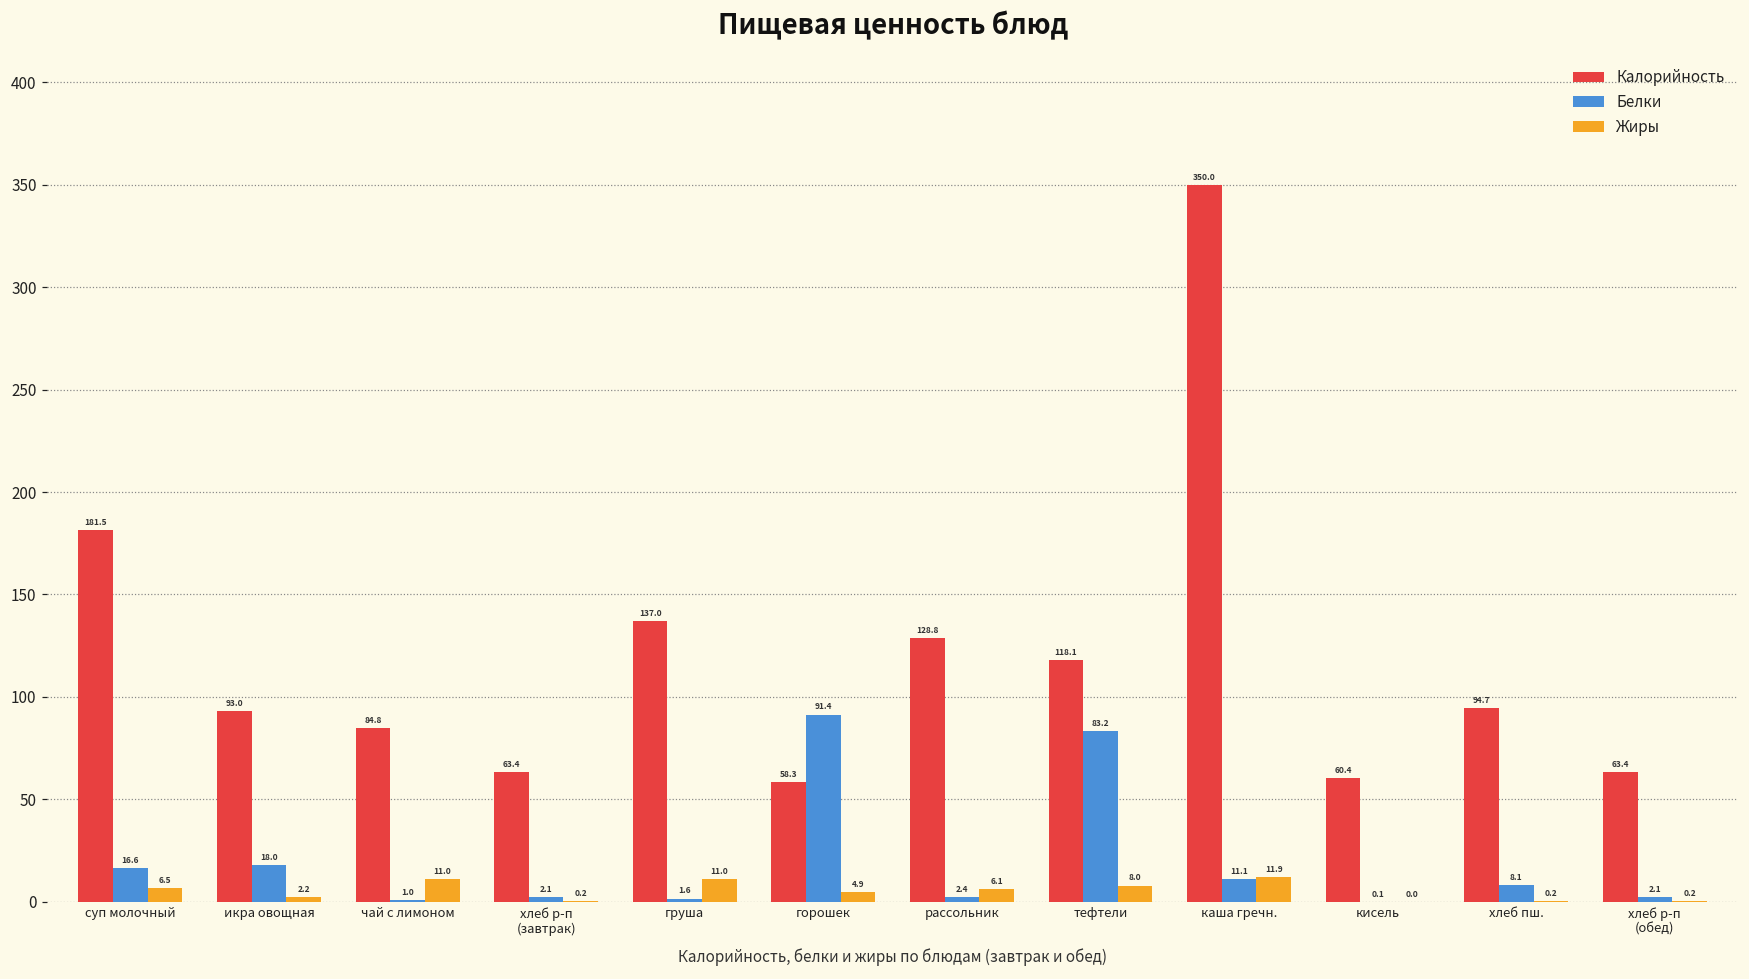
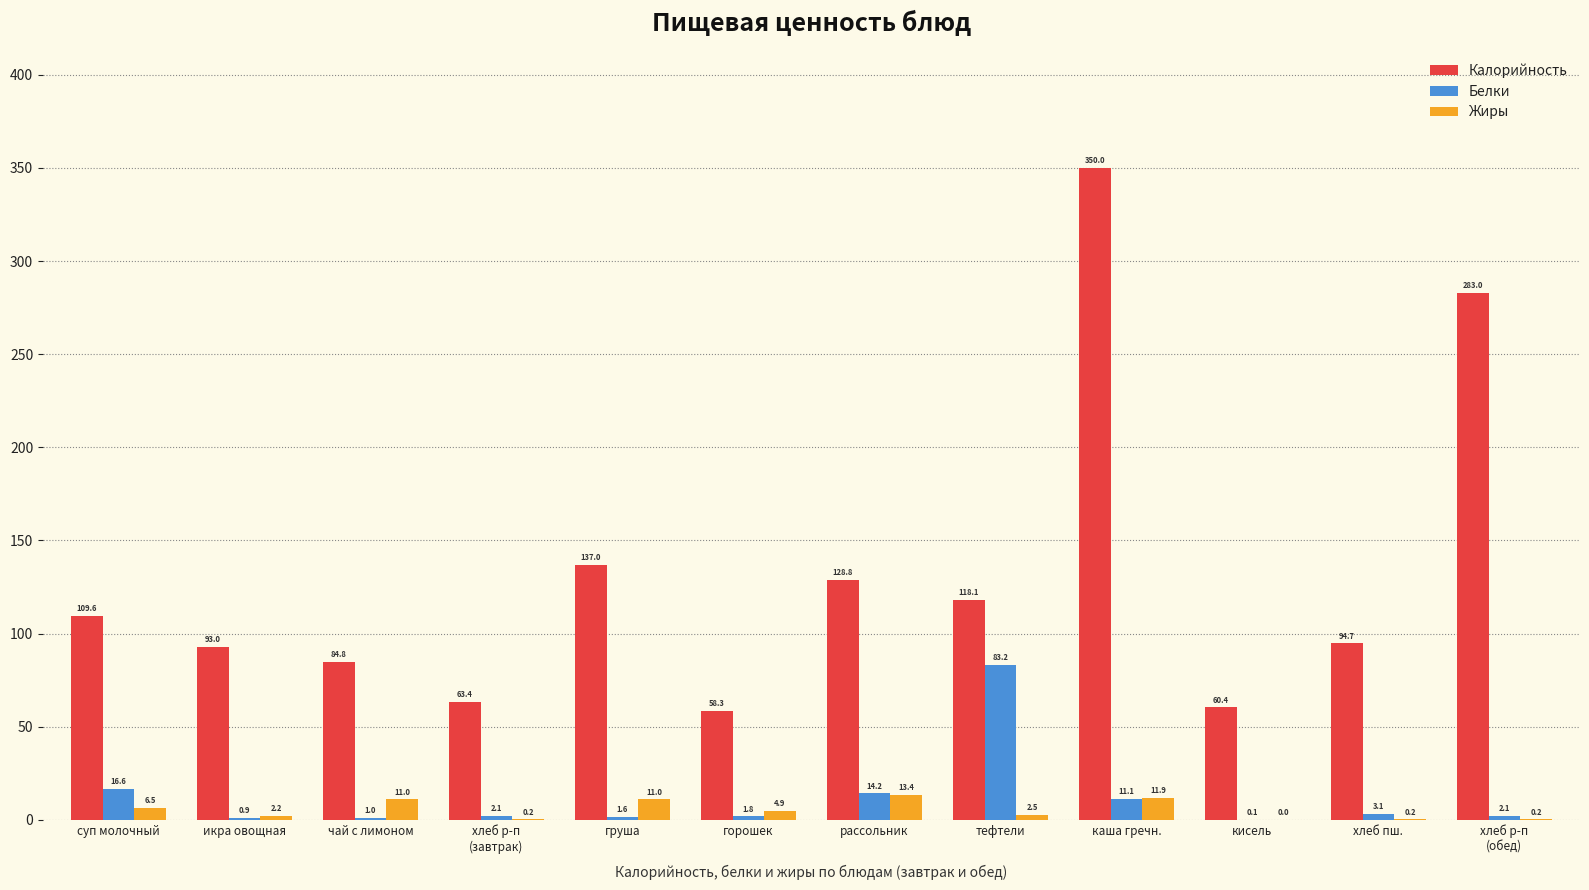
  {
    "Калорийность": {
-     "суп молочный": 181.5,
+     "суп молочный": 109.6,
      "икра овощная": 93.0,
      "чай с лимоном": 84.8,
      "хлеб р-п (завтрак)": 63.4,
      "груша": 137.0,
      "горошек": 58.3,
      "рассольник": 128.8,
      "тефтели": 118.1,
      "каша гречн.": 350.0,
      "кисель": 60.4,
      "хлеб пш.": 94.7,
-     "хлеб р-п (обед)": 63.4
+     "хлеб р-п (обед)": 283.0
    },
    "Белки": {
      "суп молочный": 16.6,
-     "икра овощная": 18.0,
+     "икра овощная": 0.9,
      "чай с лимоном": 1.0,
      "хлеб р-п (завтрак)": 2.1,
      "груша": 1.6,
-     "горошек": 91.4,
-     "рассольник": 2.4,
+     "горошек": 1.8,
+     "рассольник": 14.2,
      "тефтели": 83.2,
      "каша гречн.": 11.1,
      "кисель": 0.1,
-     "хлеб пш.": 8.1,
+     "хлеб пш.": 3.1,
      "хлеб р-п (обед)": 2.1
    },
    "Жиры": {
      "суп молочный": 6.5,
      "икра овощная": 2.2,
      "чай с лимоном": 11.0,
      "хлеб р-п (завтрак)": 0.2,
      "груша": 11.0,
      "горошек": 4.9,
-     "рассольник": 6.1,
-     "тефтели": 8.0,
+     "рассольник": 13.4,
+     "тефтели": 2.5,
      "каша гречн.": 11.9,
      "кисель": 0.0,
      "хлеб пш.": 0.2,
      "хлеб р-п (обед)": 0.2
    }
  }
